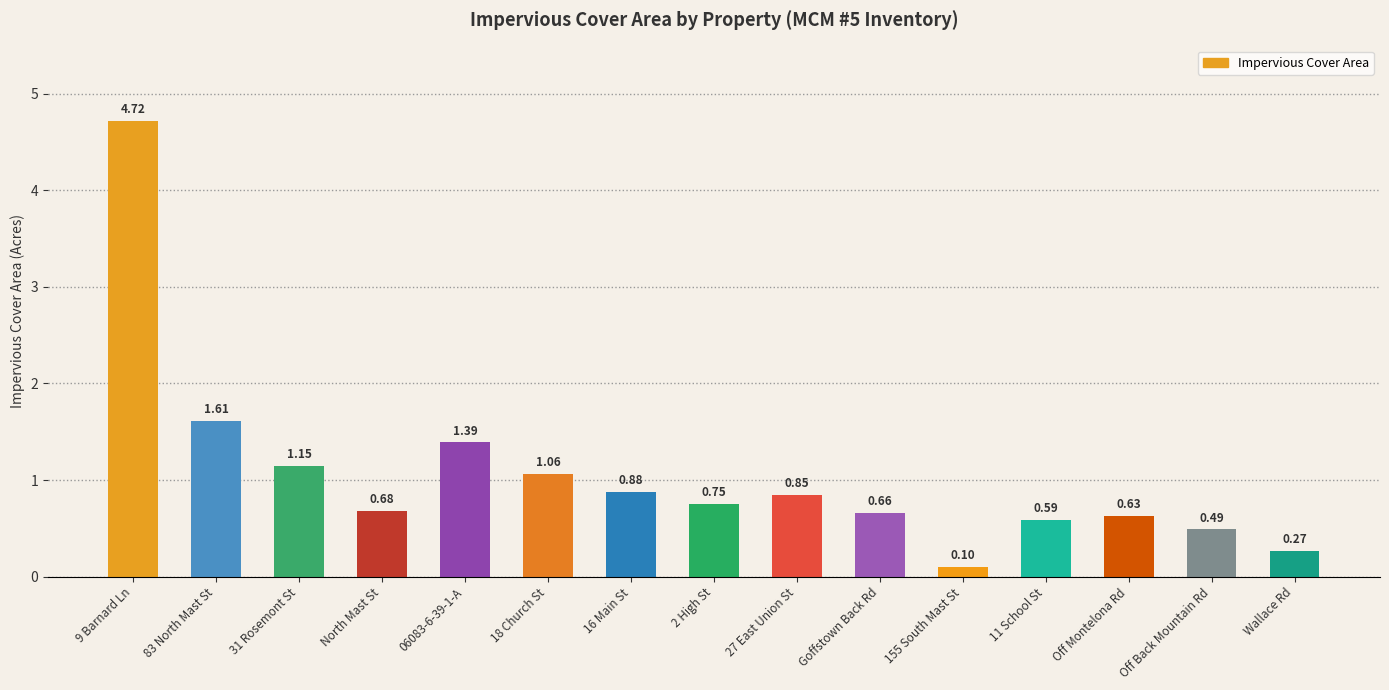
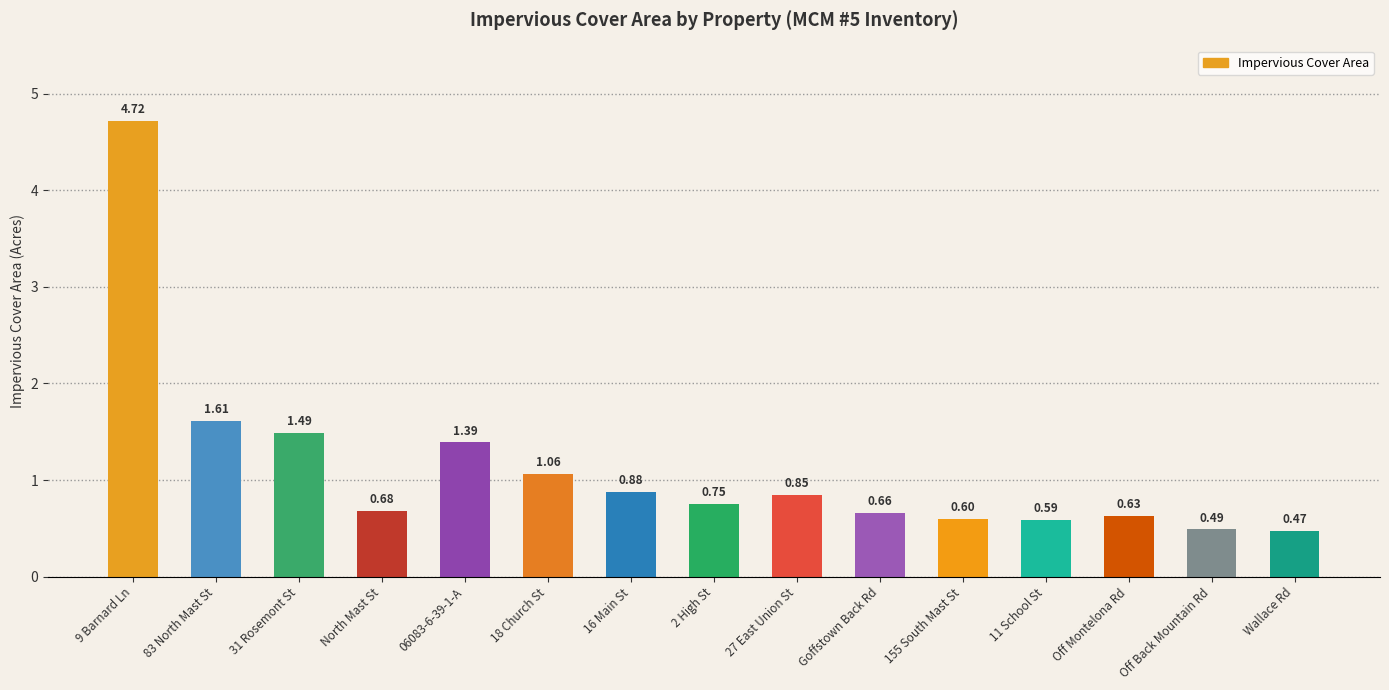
  {
    "9 Barnard Ln": 4.72,
    "83 North Mast St": 1.61,
-   "31 Rosemont St": 1.15,
+   "31 Rosemont St": 1.49,
    "North Mast St": 0.68,
    "06083-6-39-1-A": 1.39,
    "18 Church St": 1.06,
    "16 Main St": 0.88,
    "2 High St": 0.75,
    "27 East Union St": 0.85,
    "Goffstown Back Rd": 0.66,
-   "155 South Mast St": 0.10,
+   "155 South Mast St": 0.60,
    "11 School St": 0.59,
    "Off Montelona Rd": 0.63,
    "Off Back Mountain Rd": 0.49,
-   "Wallace Rd": 0.27
+   "Wallace Rd": 0.47
  }
